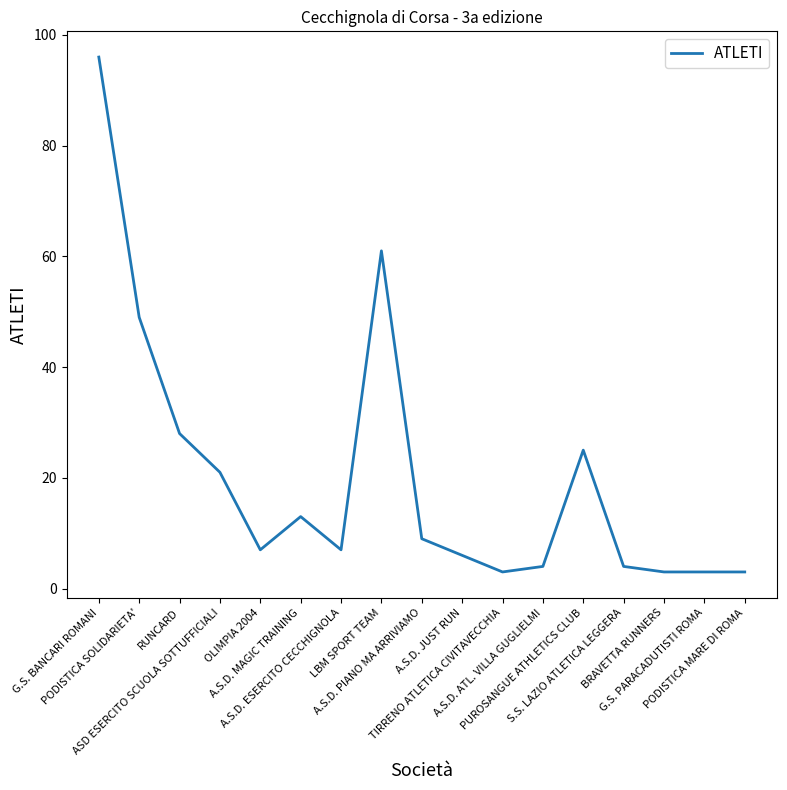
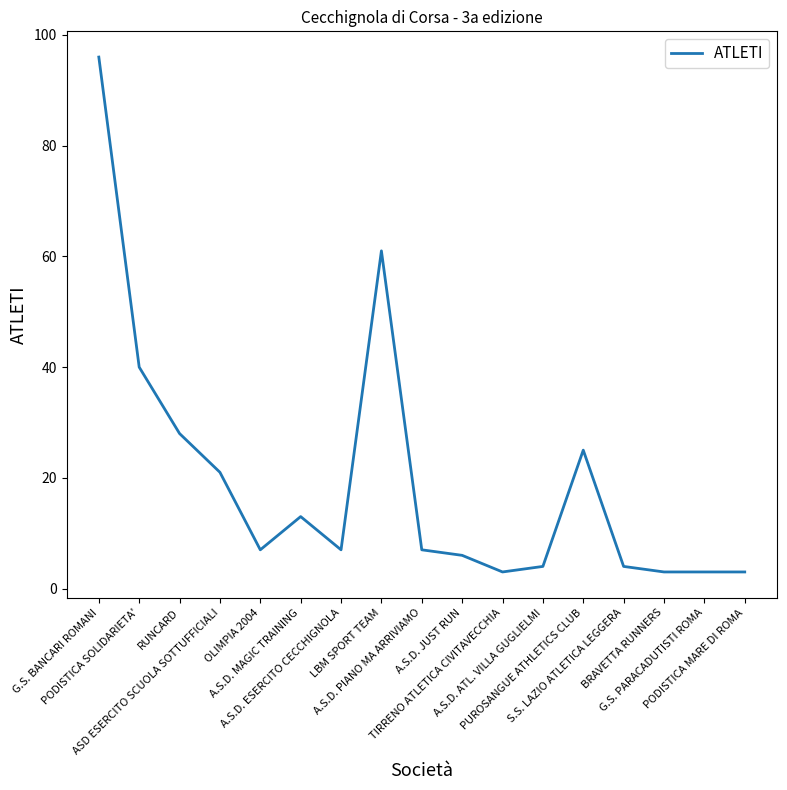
  {
    "G.S. BANCARI ROMANI": 96,
-   "PODISTICA SOLIDARIETA'": 49,
+   "PODISTICA SOLIDARIETA'": 40,
    "RUNCARD": 28,
    "ASD ESERCITO SCUOLA SOTTUFFICIALI": 21,
    "OLIMPIA 2004": 7,
    "A.S.D. MAGIC TRAINING": 13,
    "A.S.D. ESERCITO CECCHIGNOLA": 7,
    "LBM SPORT TEAM": 61,
-   "A.S.D. PIANO MA ARRIVIAMO": 9,
+   "A.S.D. PIANO MA ARRIVIAMO": 7,
    "A.S.D. JUST RUN": 6,
    "TIRRENO ATLETICA CIVITAVECCHIA": 3,
    "A.S.D. ATL. VILLA GUGLIELMI": 4,
    "PUROSANGUE ATHLETICS CLUB": 25,
    "S.S. LAZIO ATLETICA LEGGERA": 4,
    "BRAVETTA RUNNERS": 3,
    "G.S. PARACADUTISTI ROMA": 3,
    "PODISTICA MARE DI ROMA": 3
  }
